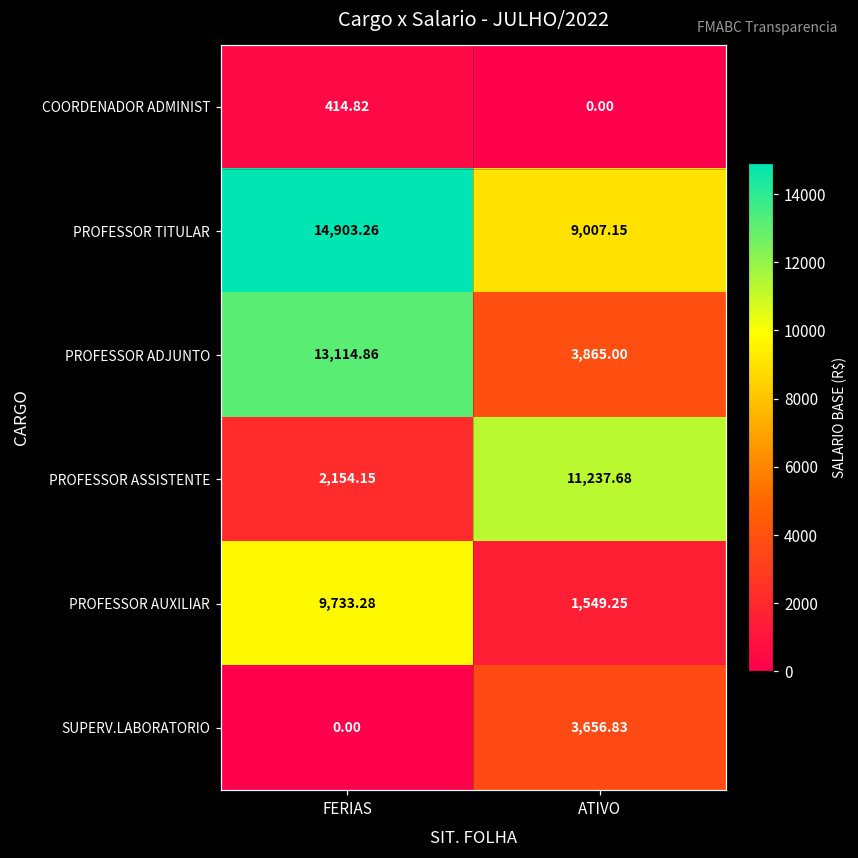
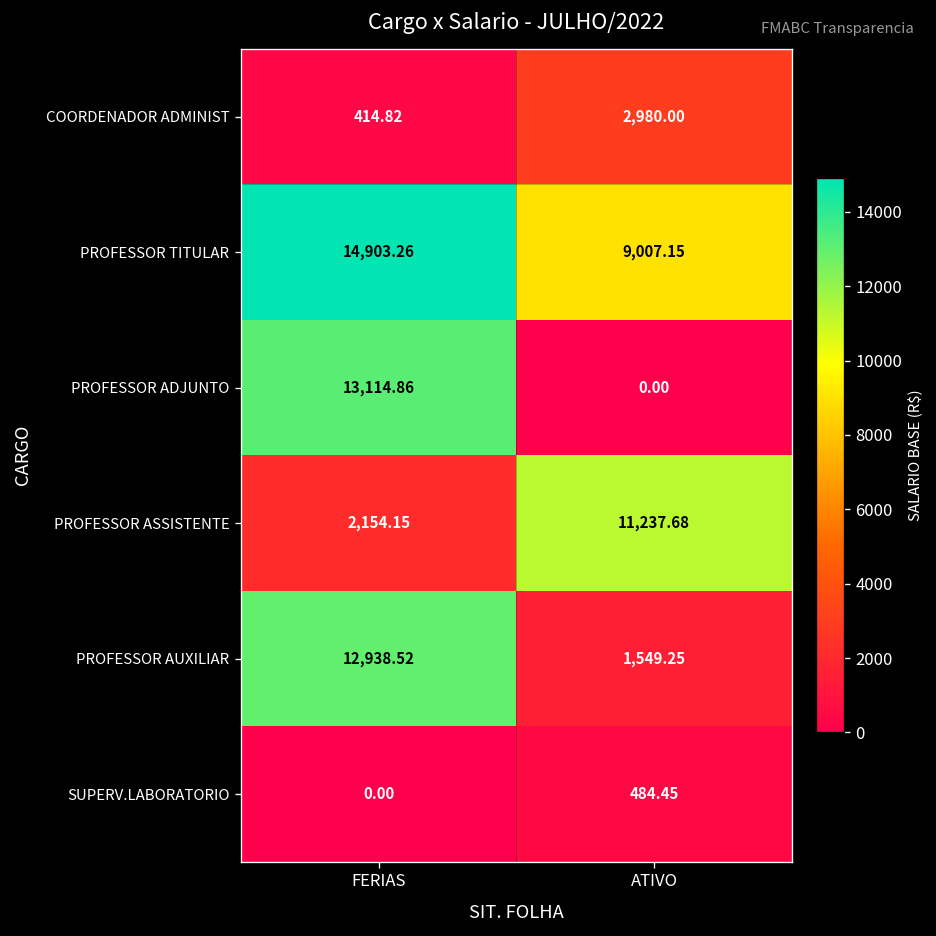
  {
    "COORDENADOR ADMINIST": {
      "FERIAS": "414.82",
-     "ATIVO": "0.00"
+     "ATIVO": "2,980.00"
    },
    "PROFESSOR TITULAR": {
      "FERIAS": "14,903.26",
      "ATIVO": "9,007.15"
    },
    "PROFESSOR ADJUNTO": {
      "FERIAS": "13,114.86",
-     "ATIVO": "3,865.00"
+     "ATIVO": "0.00"
    },
    "PROFESSOR ASSISTENTE": {
      "FERIAS": "2,154.15",
      "ATIVO": "11,237.68"
    },
    "PROFESSOR AUXILIAR": {
-     "FERIAS": "9,733.28",
+     "FERIAS": "12,938.52",
      "ATIVO": "1,549.25"
    },
    "SUPERV.LABORATORIO": {
      "FERIAS": "0.00",
-     "ATIVO": "3,656.83"
+     "ATIVO": "484.45"
    }
  }
